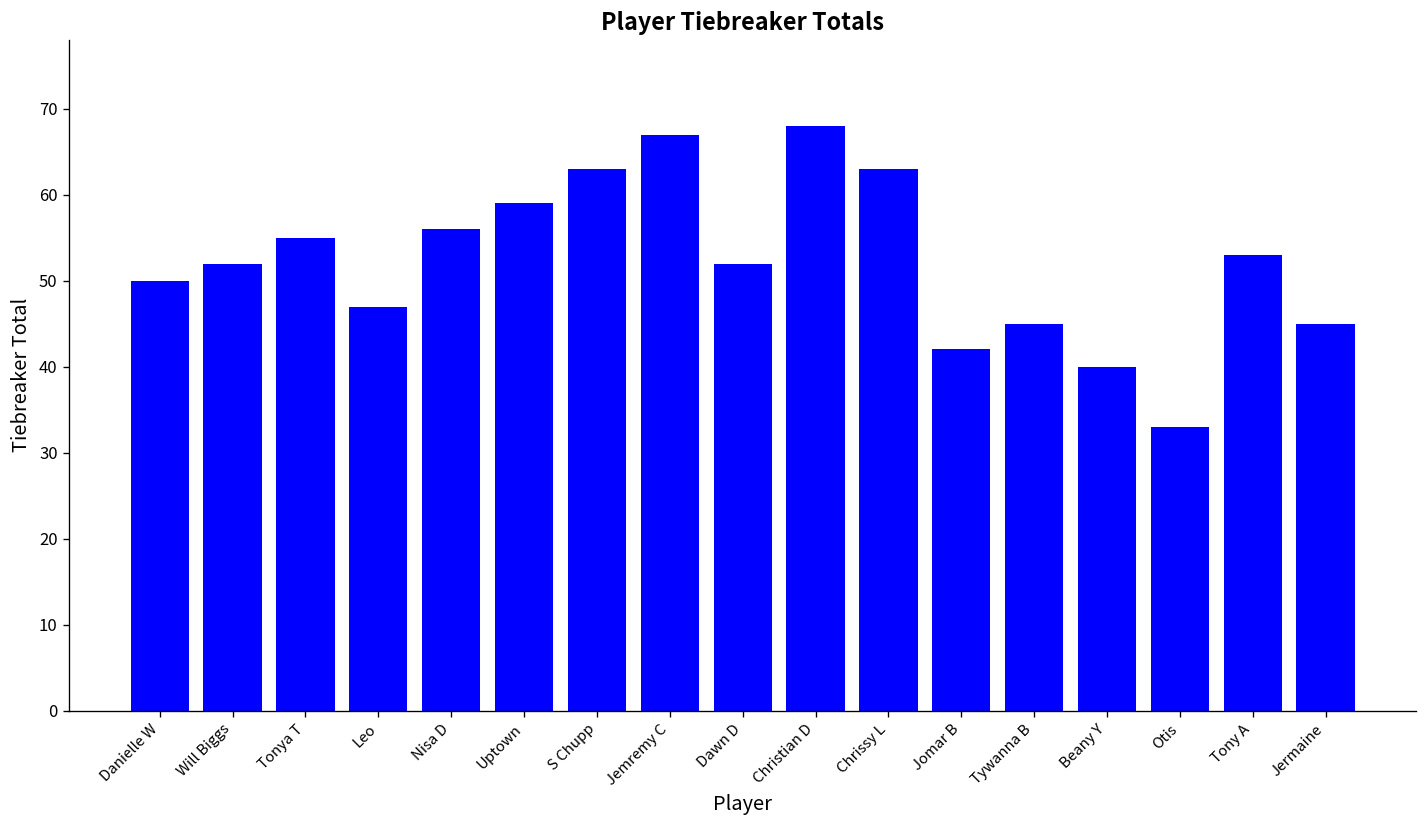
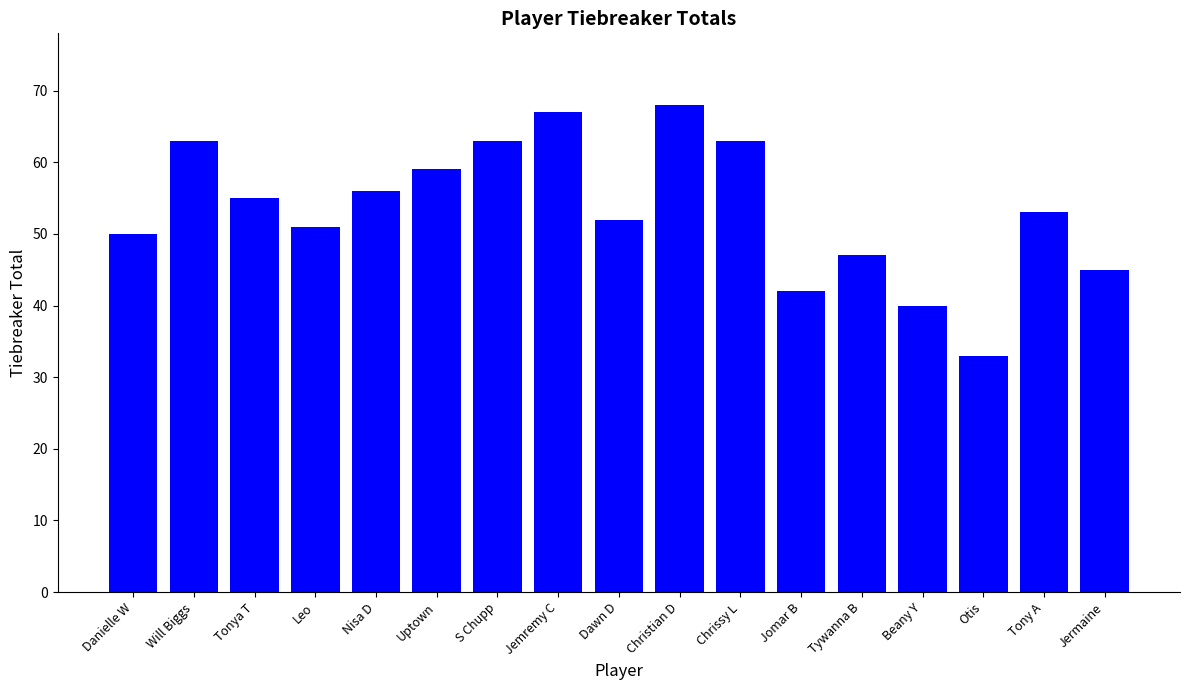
  {
    "Danielle W": 50,
-   "Will Biggs": 52,
+   "Will Biggs": 63,
    "Tonya T": 55,
-   "Leo": 47,
+   "Leo": 51,
    "Nisa D": 56,
    "Uptown": 59,
    "S Chupp": 63,
    "Jemremy C": 67,
    "Dawn D": 52,
    "Christian D": 68,
    "Chrissy L": 63,
    "Jomar B": 42,
-   "Tywanna B": 45,
+   "Tywanna B": 47,
    "Beany Y": 40,
    "Otis": 33,
    "Tony A": 53,
    "Jermaine": 45
  }
